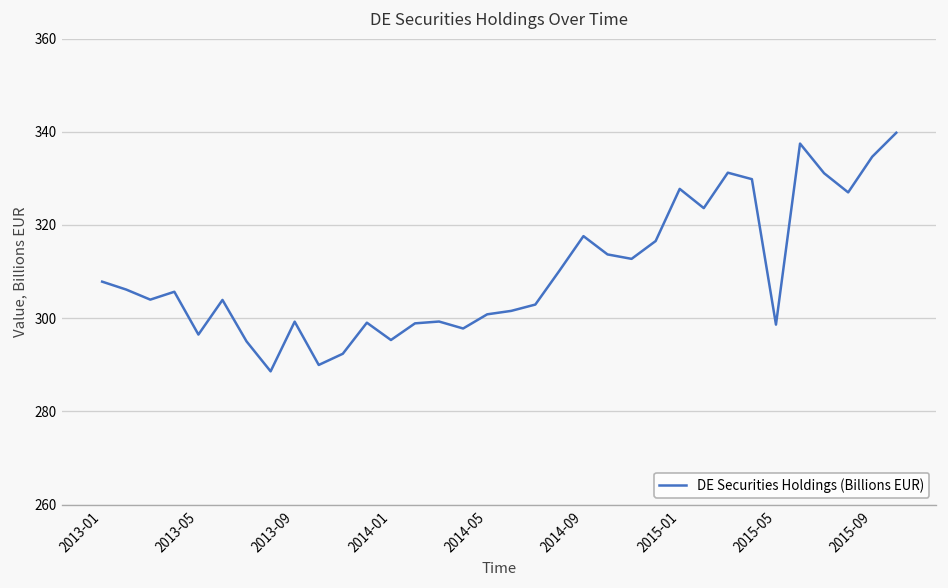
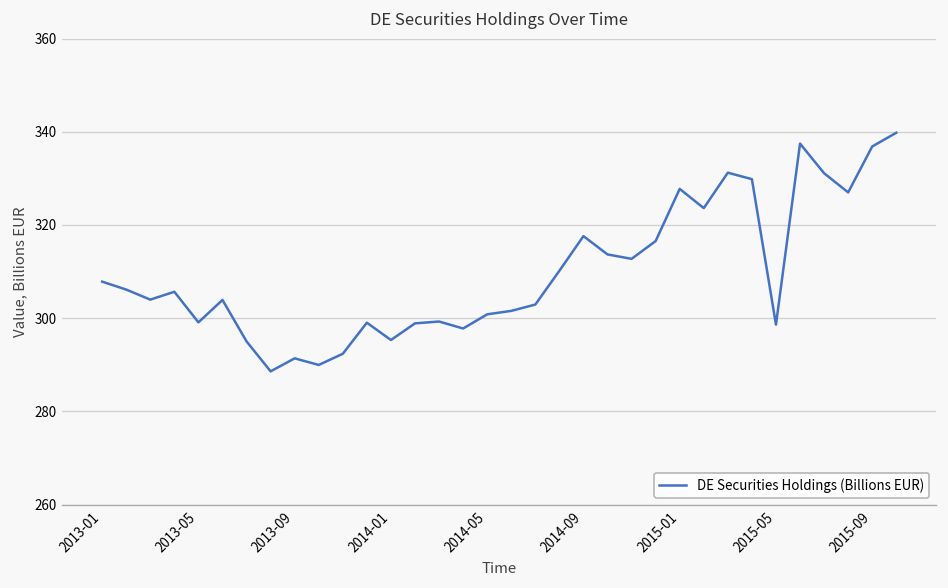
  {
    "2013-01": 308,
-   "2013-05": 296,
-   "2013-09": 299,
+   "2013-05": 299,
+   "2013-09": 291,
    "2014-01": 295,
    "2014-05": 301,
    "2014-09": 318,
    "2015-01": 328,
    "2015-05": 299,
-   "2015-09": 335
+   "2015-09": 337
  }
